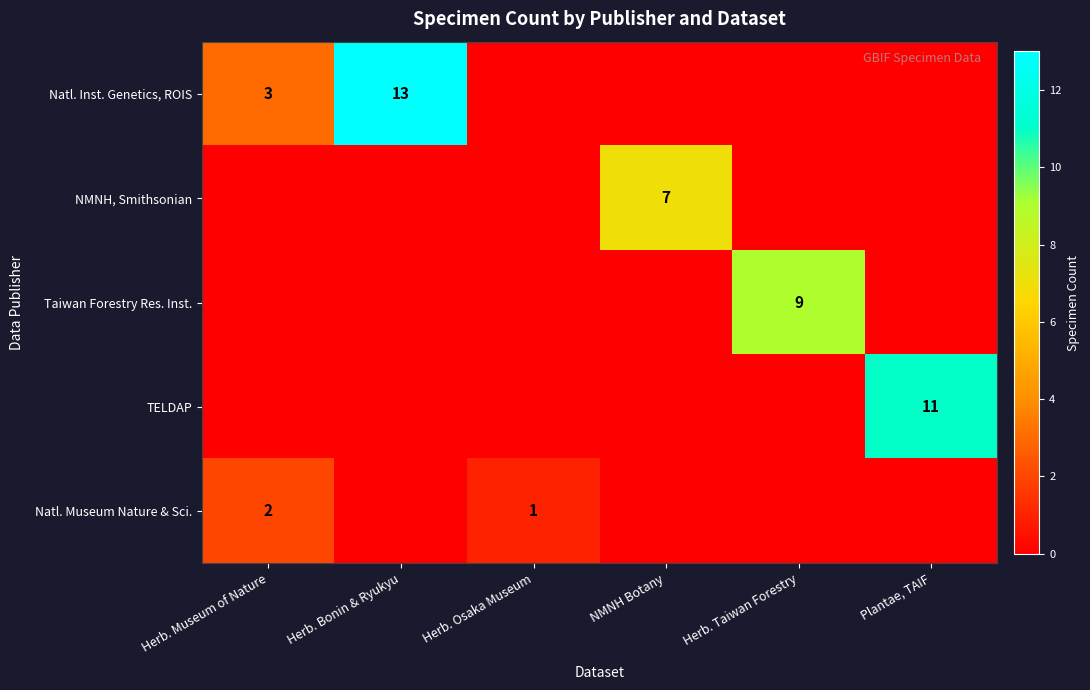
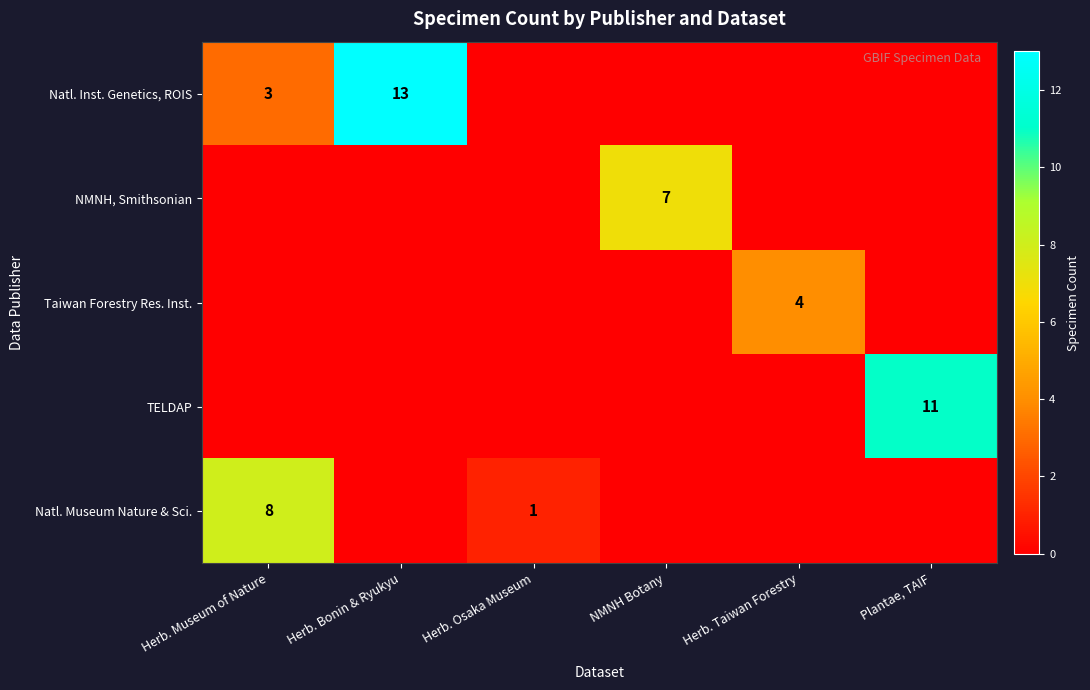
  {
    "Natl. Inst. Genetics, ROIS": {
      "Herb. Museum of Nature": 3,
      "Herb. Bonin & Ryukyu": 13
    },
    "NMNH, Smithsonian": {
      "NMNH Botany": 7
    },
    "Taiwan Forestry Res. Inst.": {
-     "Herb. Taiwan Forestry": 9
+     "Herb. Taiwan Forestry": 4
    },
    "TELDAP": {
      "Plantae, TAIF": 11
    },
    "Natl. Museum Nature & Sci.": {
-     "Herb. Museum of Nature": 2,
+     "Herb. Museum of Nature": 8,
      "Herb. Osaka Museum": 1
    }
  }
